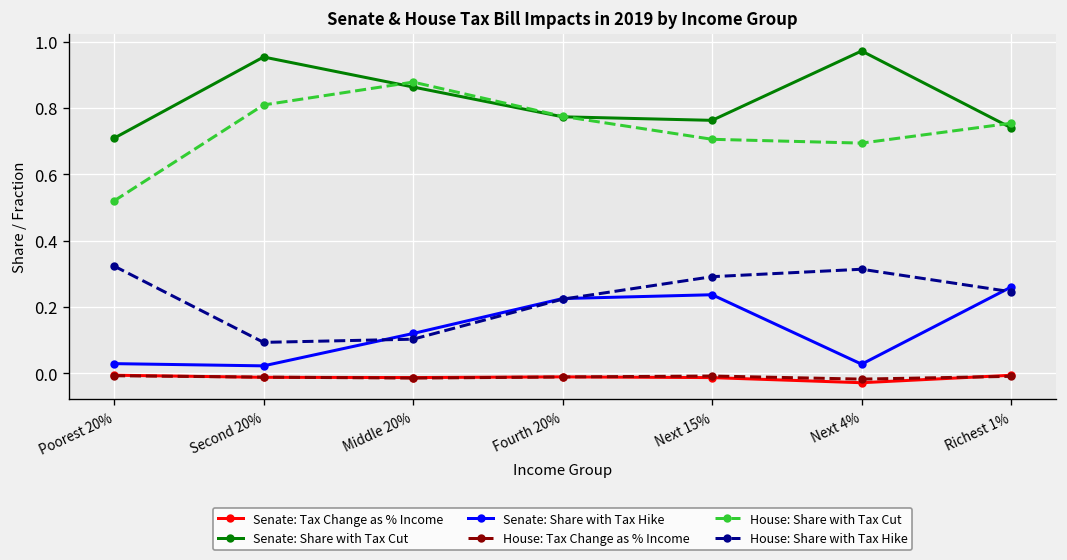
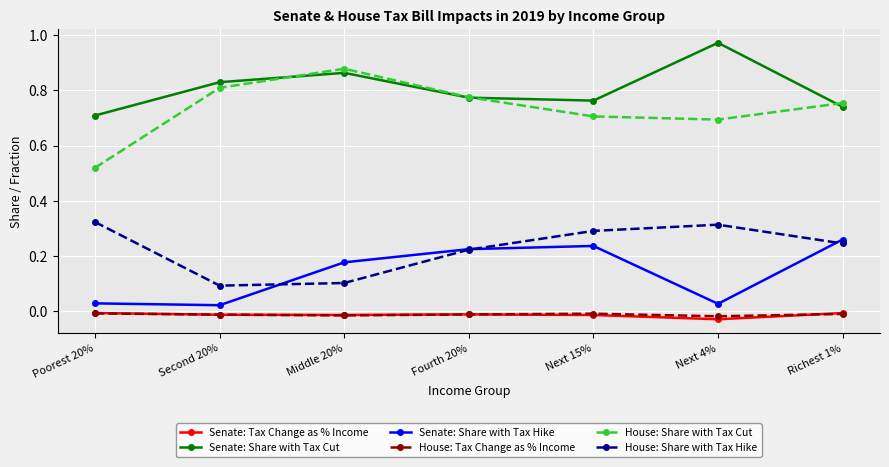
  {
    "Senate: Tax Change as % Income": {
      "Next 4%": -0.03
    },
    "Senate: Share with Tax Cut": {
      "Poorest 20%": 0.71,
-     "Second 20%": 0.95,
+     "Second 20%": 0.83,
      "Middle 20%": 0.86,
      "Next 15%": 0.76,
      "Next 4%": 0.97,
      "Richest 1%": 0.74
    },
    "Senate: Share with Tax Hike": {
      "Poorest 20%": 0.03,
      "Second 20%": 0.02,
-     "Middle 20%": 0.12,
+     "Middle 20%": 0.18,
      "Next 15%": 0.24,
      "Next 4%": 0.03,
      "Richest 1%": 0.26
    },
    "House: Tax Change as % Income": {
      "Next 4%": -0.02
    },
    "House: Share with Tax Cut": {
      "Poorest 20%": 0.52,
      "Second 20%": 0.81,
      "Middle 20%": 0.88,
      "Next 15%": 0.71,
      "Next 4%": 0.69,
      "Richest 1%": 0.75
    },
    "House: Share with Tax Hike": {
      "Poorest 20%": 0.32,
      "Second 20%": 0.09,
      "Middle 20%": 0.10,
      "Next 15%": 0.29,
      "Next 4%": 0.31,
      "Richest 1%": 0.25
    }
  }
